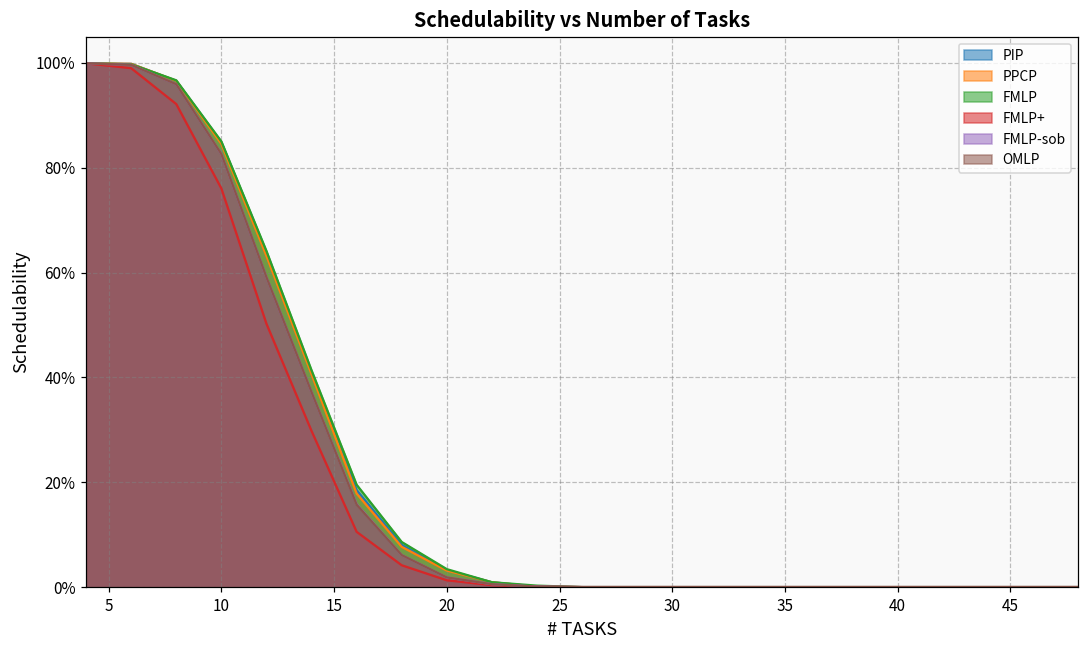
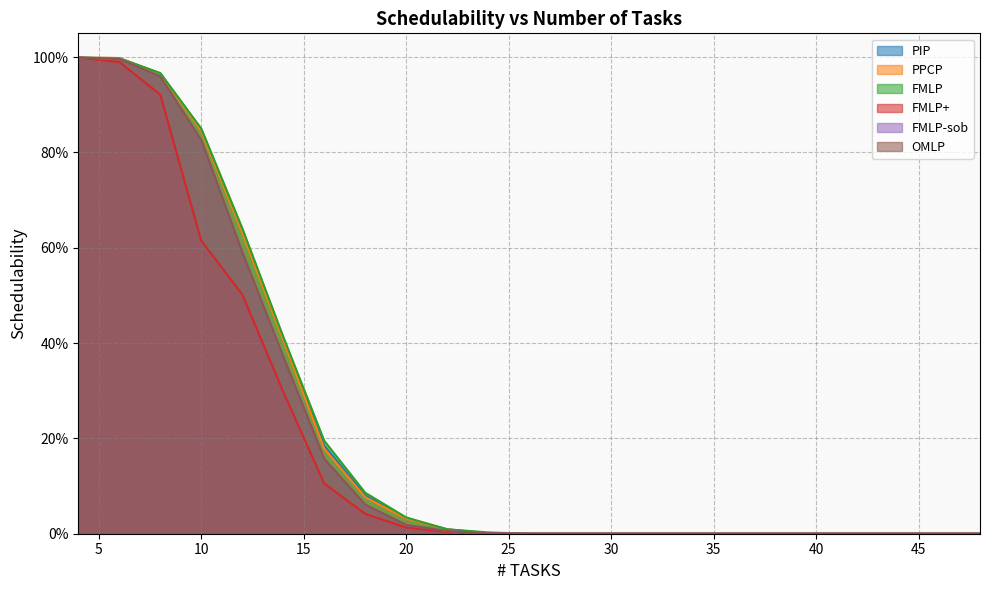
  {
    "FMLP+": {
-     "10": "76%",
+     "10": "61%",
      "20": "1%"
    }
  }
